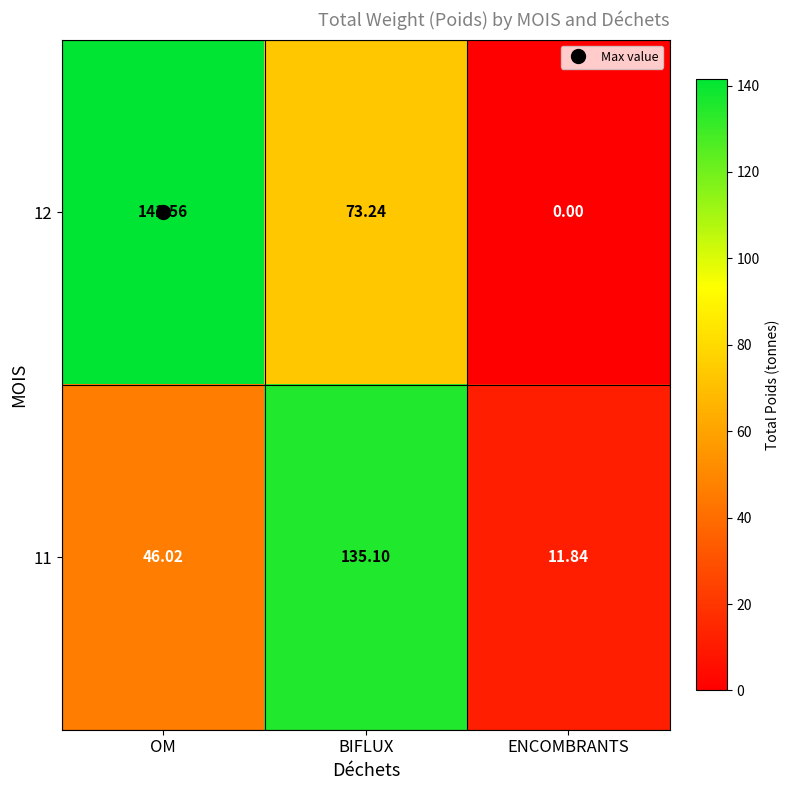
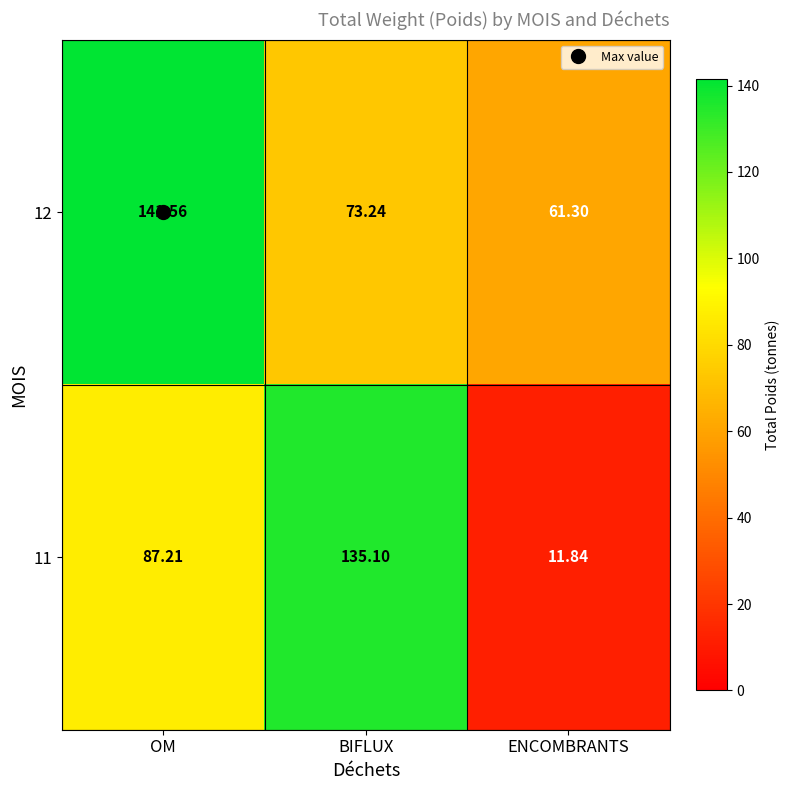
  {
    "12": {
      "BIFLUX": 73.24,
-     "ENCOMBRANTS": 0.00
+     "ENCOMBRANTS": 61.30
    },
    "11": {
-     "OM": 46.02,
+     "OM": 87.21,
      "BIFLUX": 135.10,
      "ENCOMBRANTS": 11.84
    }
  }
